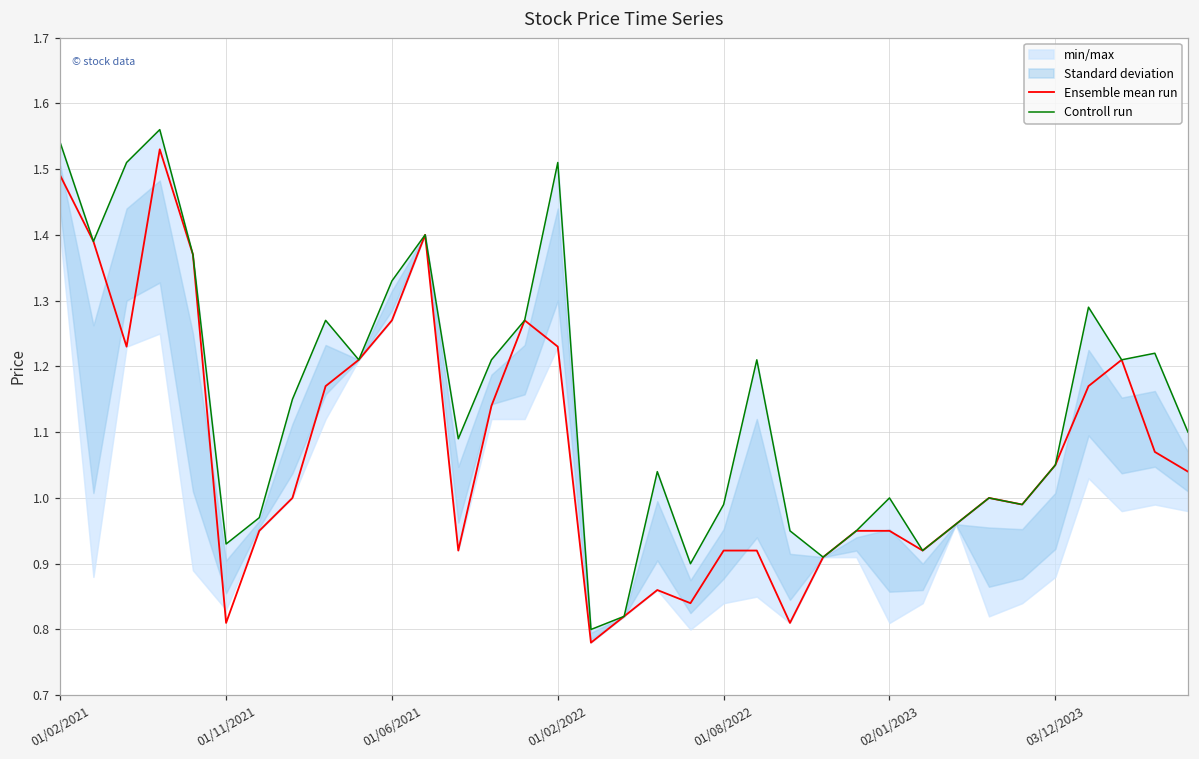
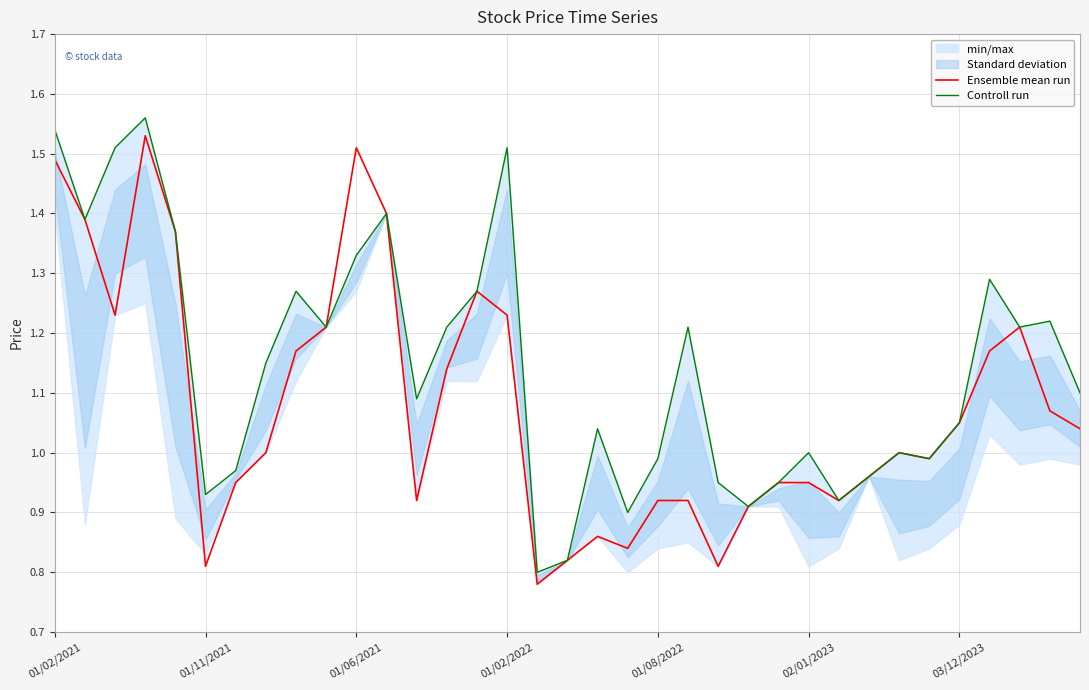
  {
    "Ensemble mean run": {
      "01/02/2021": 1.49,
      "01/11/2021": 0.81,
-     "01/06/2021": 1.27,
+     "01/06/2021": 1.51,
      "01/08/2022": 0.92
    }
  }
